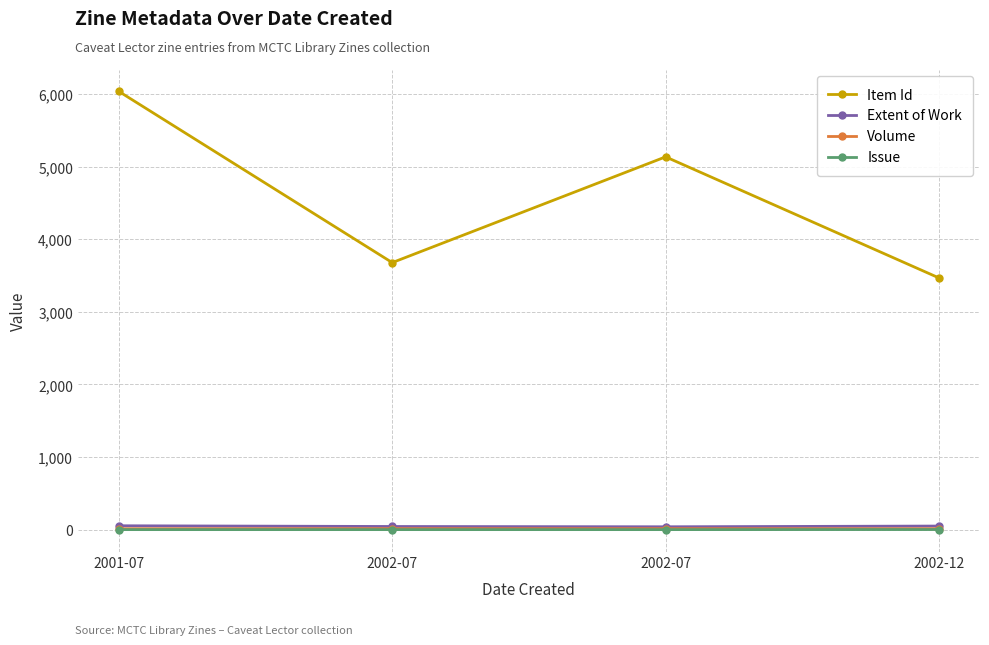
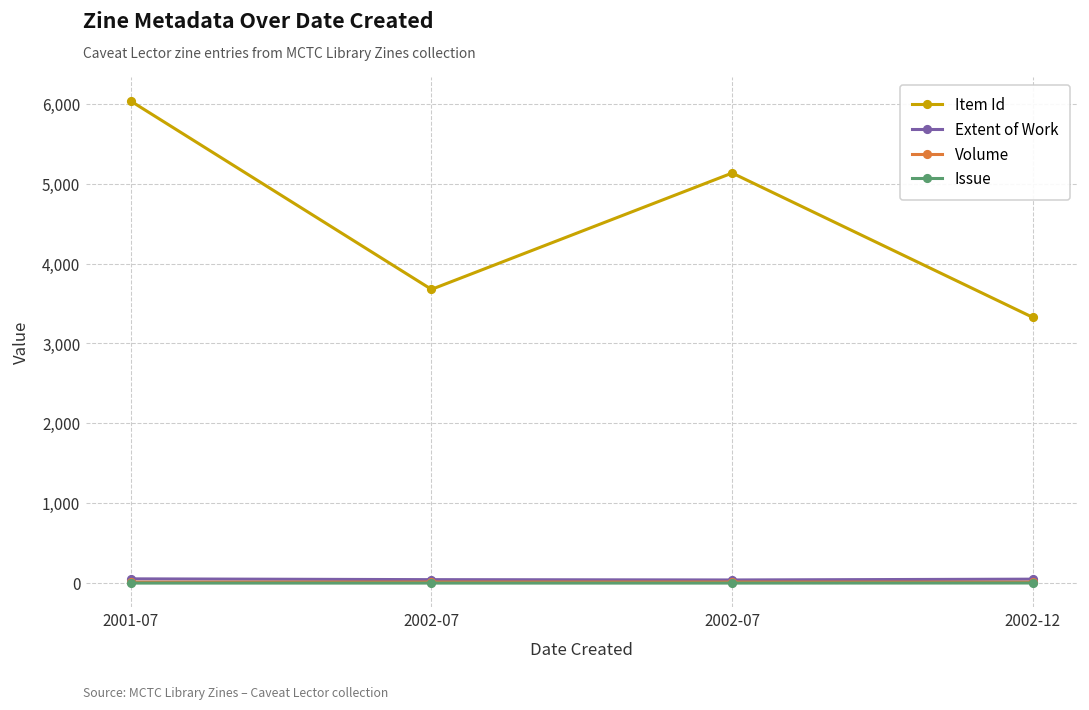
  {
    "Item Id": {
      "2001-07": "6,000",
-     "2002-12": "3,500"
+     "2002-12": "3,300"
    },
    "Extent of Work": {
      "2001-07": "100",
      "2002-12": "100"
    }
  }
